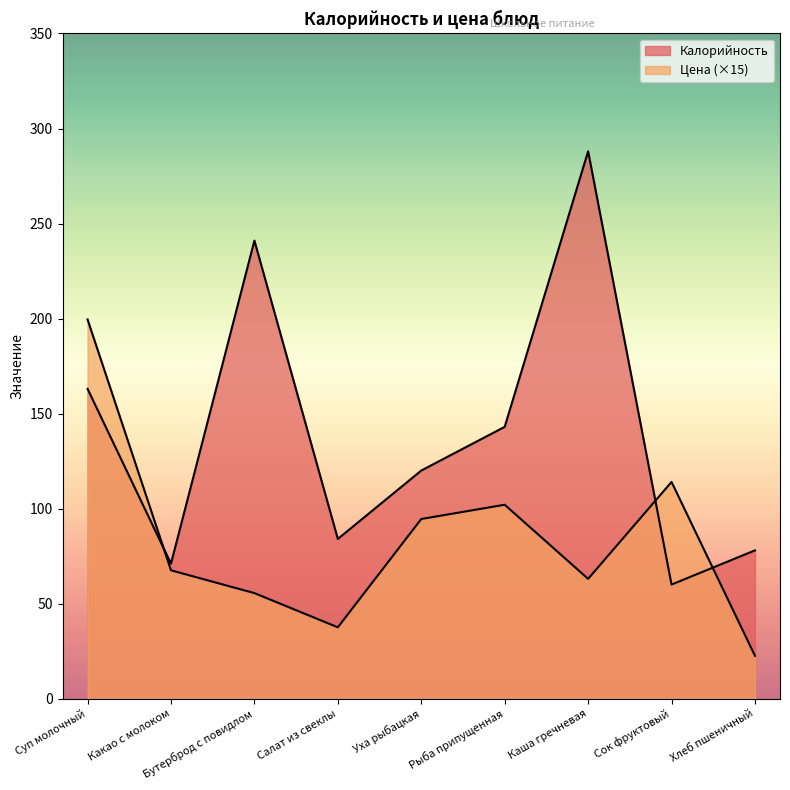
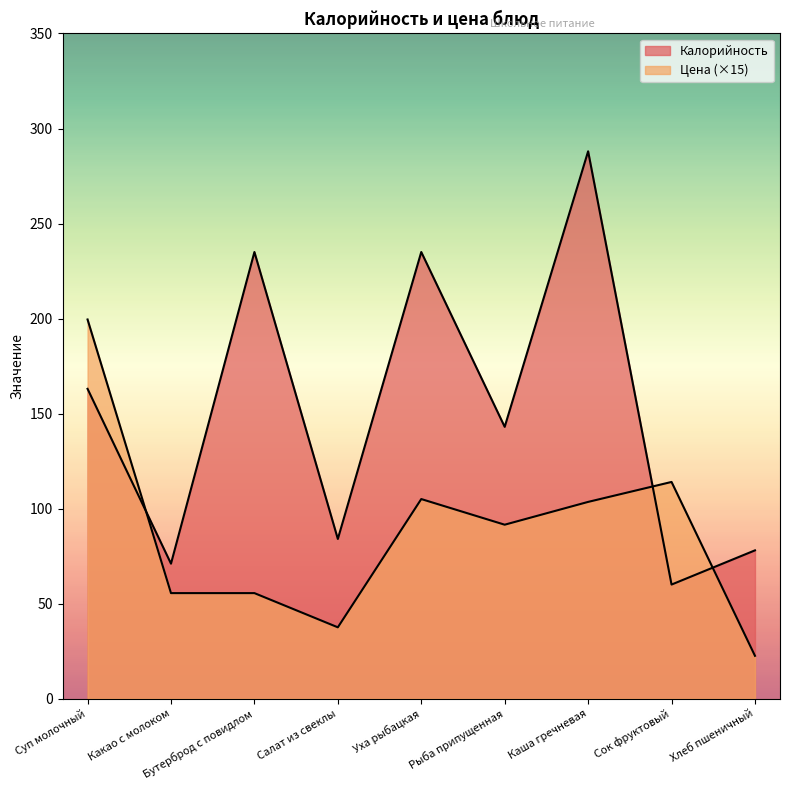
  {
    "Калорийность": {
      "Суп молочный": 163,
      "Какао с молоком": 71,
-     "Бутерброд с повидлом": 241,
+     "Бутерброд с повидлом": 235,
      "Салат из свеклы": 84,
-     "Уха рыбацкая": 120,
+     "Уха рыбацкая": 235,
      "Рыба припущенная": 143,
      "Каша гречневая": 288,
      "Сок фруктовый": 60,
      "Хлеб пшеничный": 78
    },
    "Цена (×15)": {
      "Суп молочный": 200,
-     "Какао с молоком": 68,
+     "Какао с молоком": 56,
      "Бутерброд с повидлом": 56,
      "Салат из свеклы": 38,
-     "Уха рыбацкая": 95,
-     "Рыба припущенная": 102,
-     "Каша гречневая": 63,
+     "Уха рыбацкая": 105,
+     "Рыба припущенная": 92,
+     "Каша гречневая": 104,
      "Сок фруктовый": 114,
      "Хлеб пшеничный": 23
    }
  }
